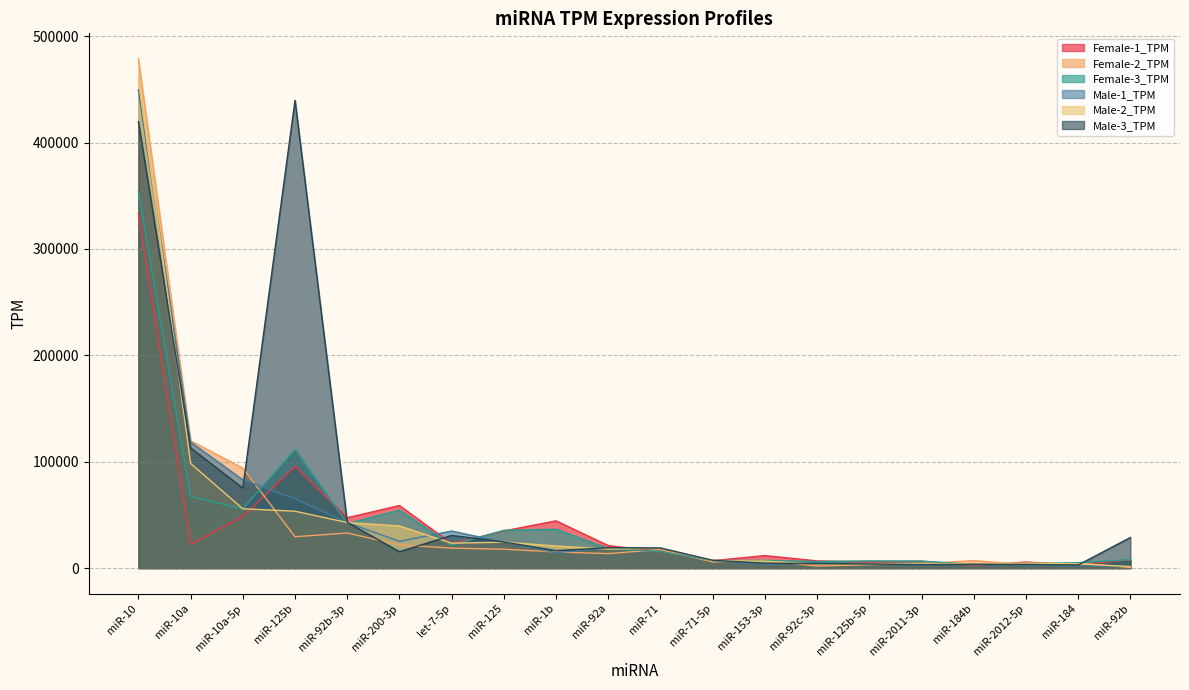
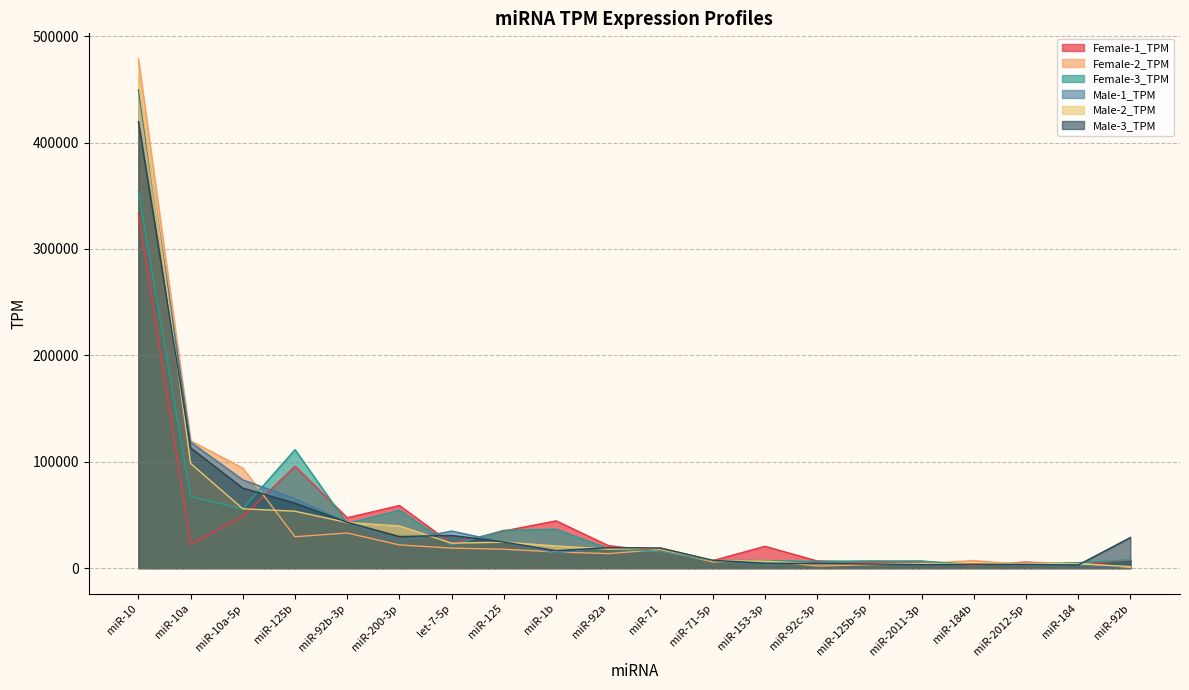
  {
    "Female-1_TPM": {
      "miR-10": 333000,
      "miR-10a": 22000,
      "miR-10a-5p": 48000,
      "miR-125b": 96000,
      "miR-92b-3p": 47000,
      "miR-200-3p": 59000,
      "miR-1b": 44000,
-     "miR-153-3p": 12000
+     "miR-153-3p": 20000
    },
    "Male-3_TPM": {
      "miR-10": 420000,
      "miR-10a": 113000,
      "miR-10a-5p": 75000,
-     "miR-125b": 440000,
-     "miR-200-3p": 15000,
+     "miR-125b": 61000,
+     "miR-200-3p": 30000,
      "let-7-5p": 31000,
      "miR-92b": 29000
    }
  }
